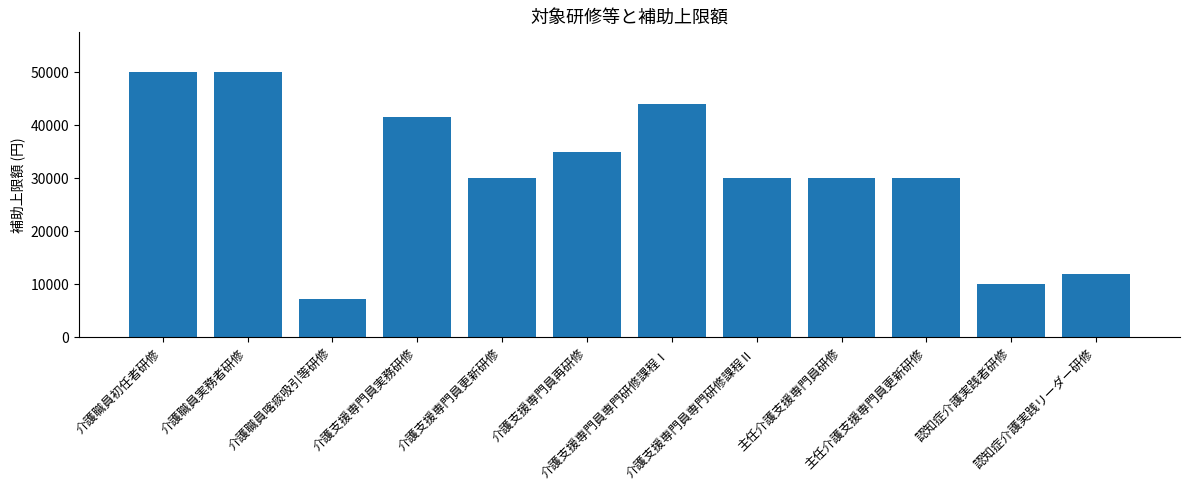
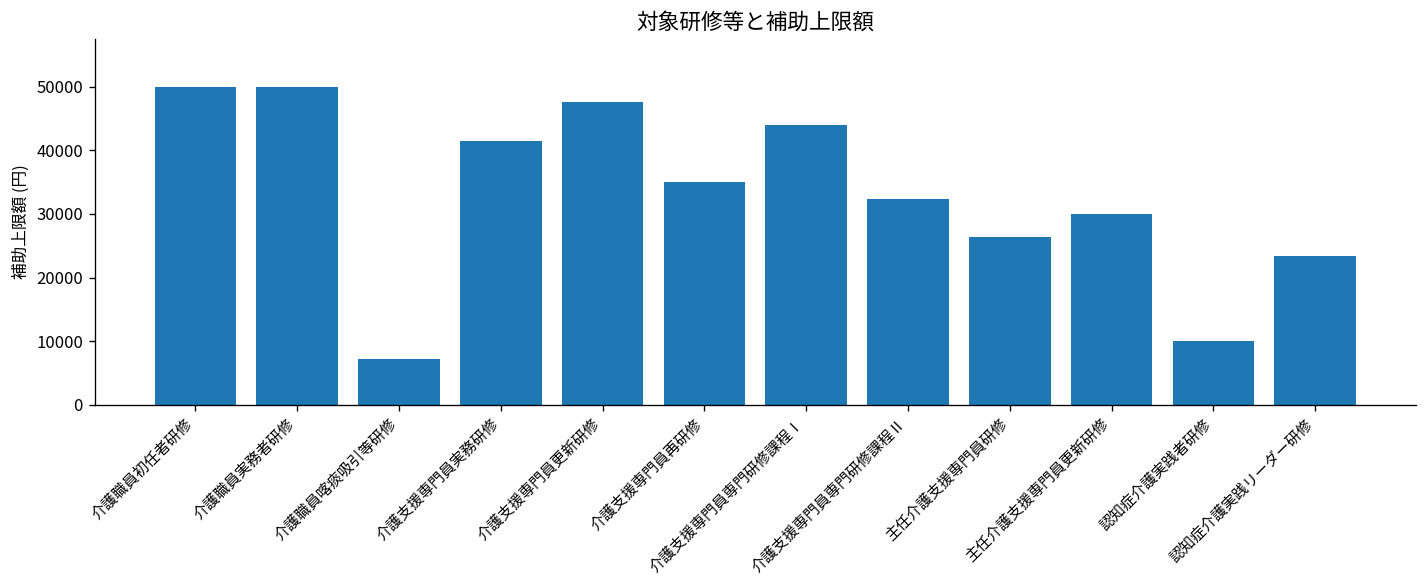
  {
    "介護職員初任者研修": 50000,
    "介護職員実務者研修": 50000,
    "介護職員喀痰吸引等研修": 7000,
    "介護支援専門員実務研修": 41000,
-   "介護支援専門員更新研修": 30000,
+   "介護支援専門員更新研修": 48000,
    "介護支援専門員再研修": 35000,
    "介護支援専門員専門研修課程Ⅰ": 44000,
-   "介護支援専門員専門研修課程Ⅱ": 30000,
-   "主任介護支援専門員研修": 30000,
+   "介護支援専門員専門研修課程Ⅱ": 32000,
+   "主任介護支援専門員研修": 26000,
    "主任介護支援専門員更新研修": 30000,
    "認知症介護実践者研修": 10000,
-   "認知症介護実践リーダー研修": 12000
+   "認知症介護実践リーダー研修": 23000
  }
